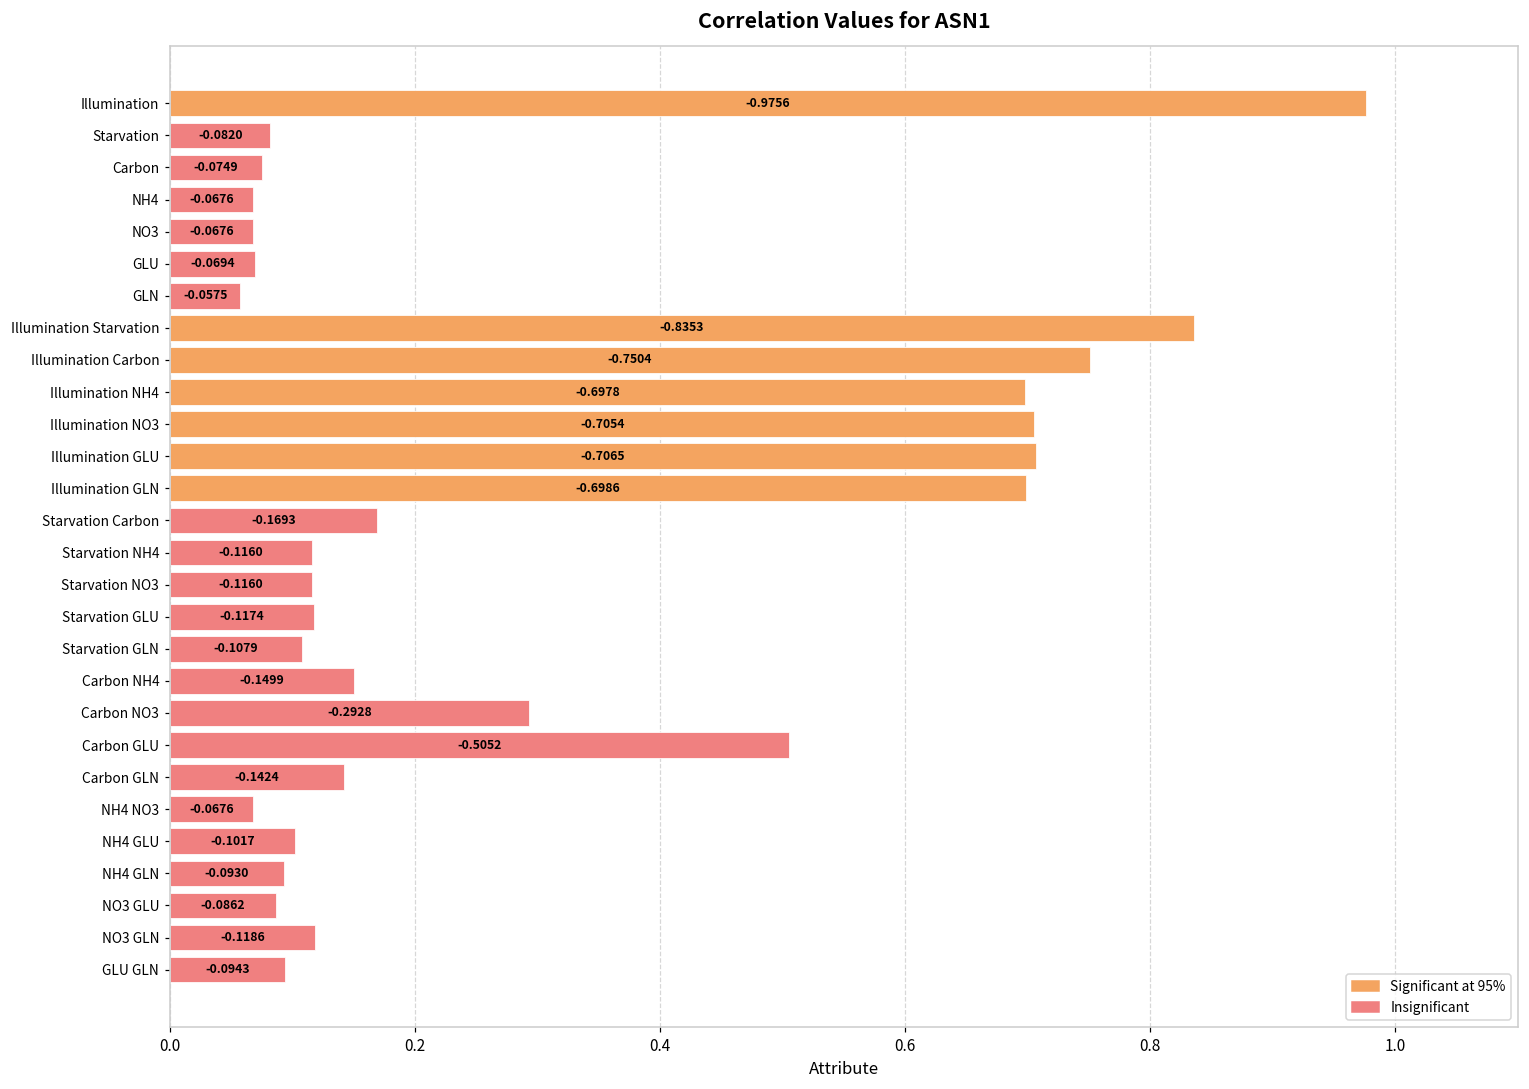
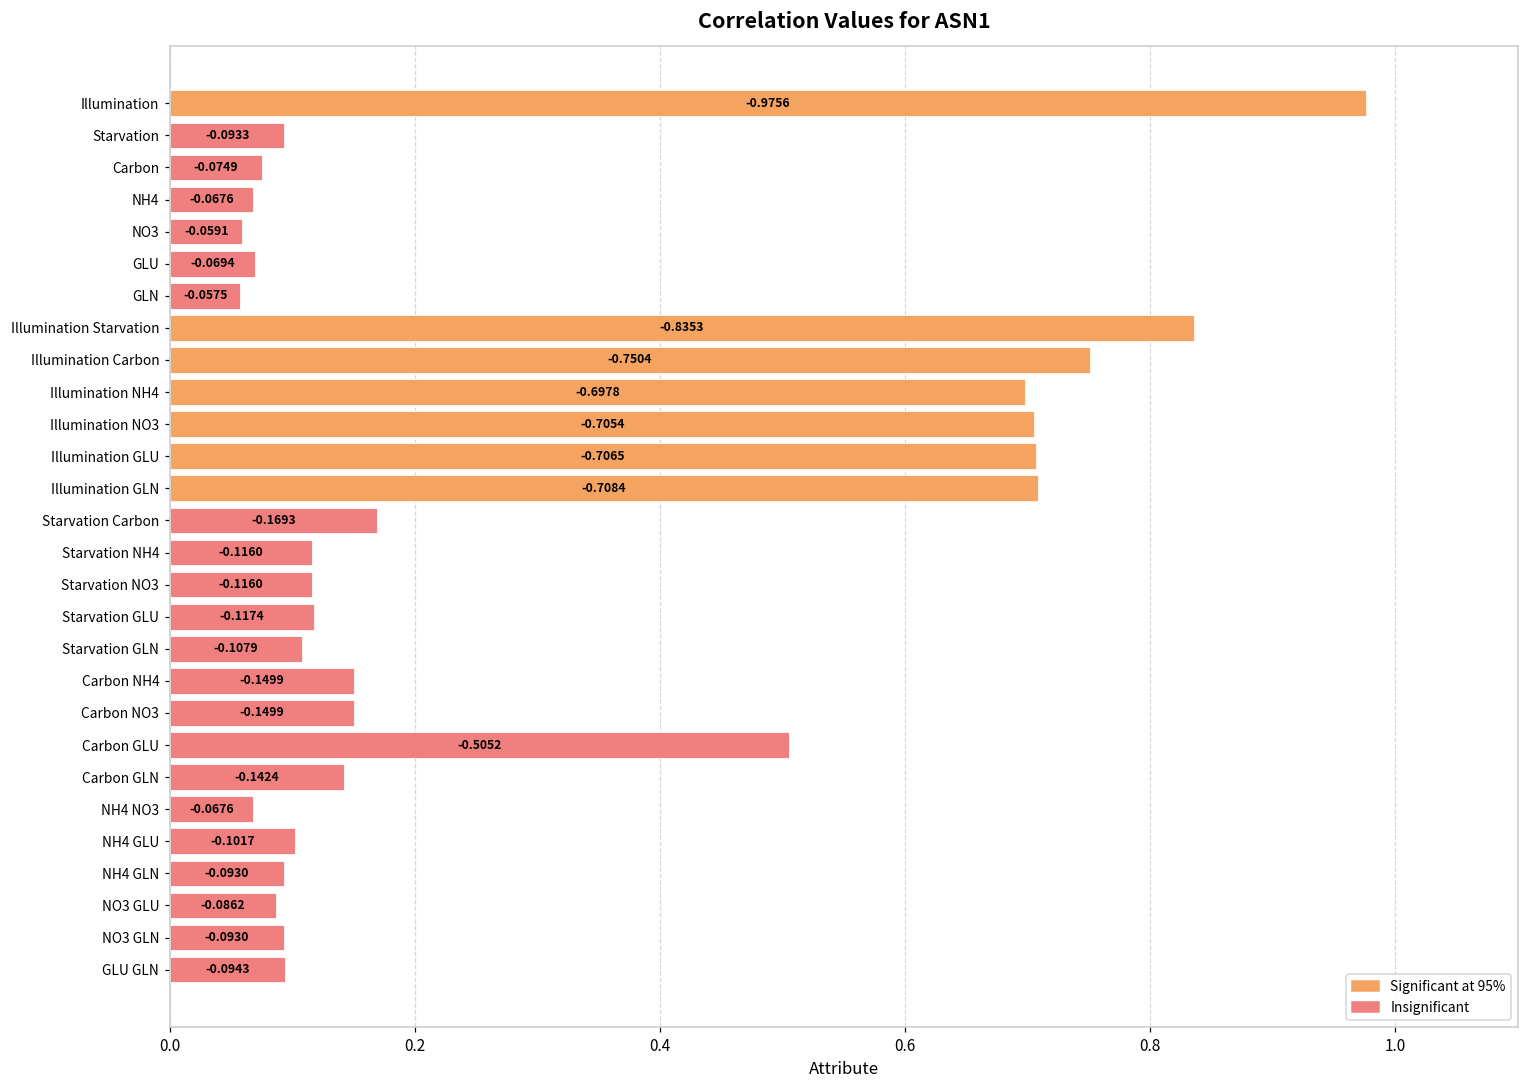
  {
-   "Starvation": -0.0820,
-   "NO3": -0.0676,
-   "Illumination GLN": -0.6986,
-   "Carbon NO3": -0.2928,
-   "NO3 GLN": -0.1186
+   "Starvation": -0.0933,
+   "NO3": -0.0591,
+   "Illumination GLN": -0.7084,
+   "Carbon NO3": -0.1499,
+   "NO3 GLN": -0.0930
  }
